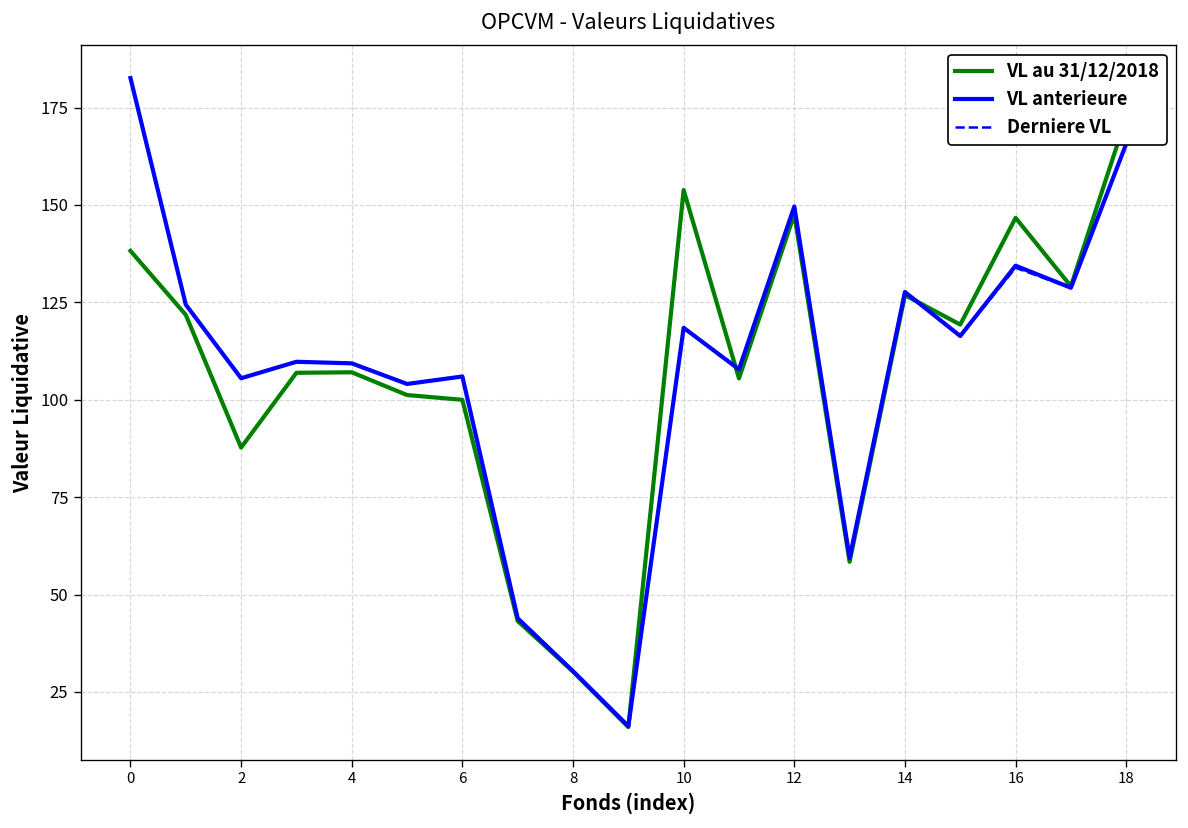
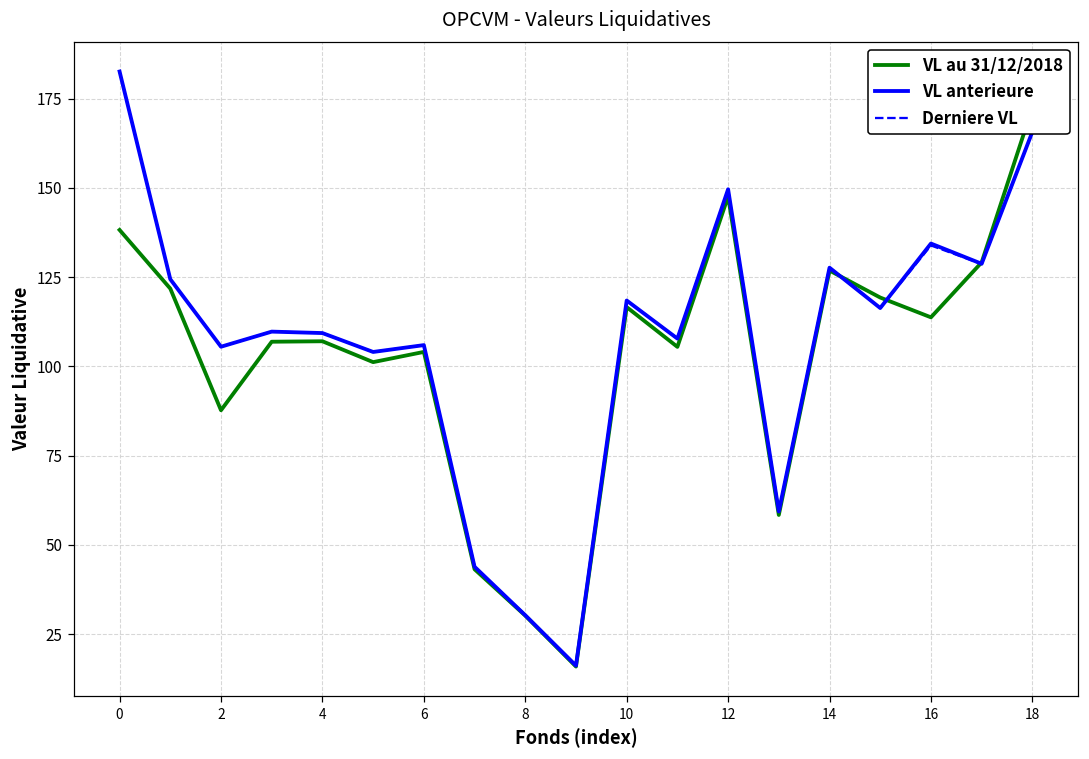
  {
    "VL au 31/12/2018": {
      "0": 138,
      "2": 88,
      "4": 107,
-     "6": 100,
-     "10": 154,
+     "6": 104,
+     "10": 117,
      "12": 148,
-     "16": 147
+     "16": 114
    }
  }
